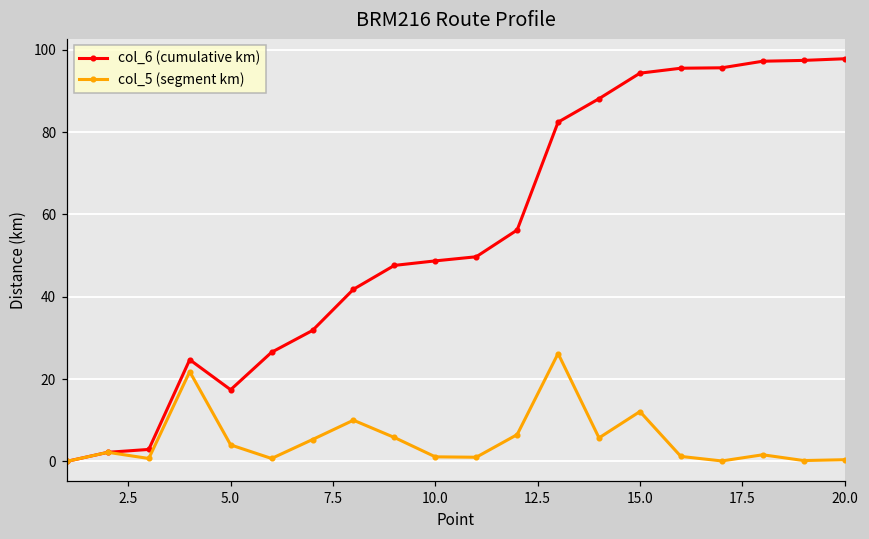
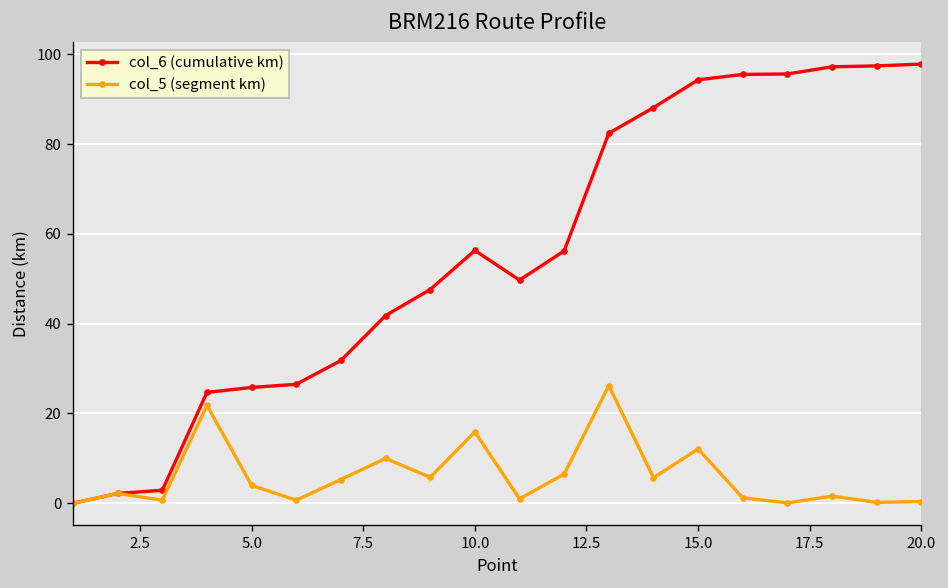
  {
    "col_6 (cumulative km)": {
-     "5.0": 17,
-     "10.0": 49,
+     "5.0": 26,
+     "10.0": 56,
      "15.0": 94,
      "20.0": 98
    },
    "col_5 (segment km)": {
      "5.0": 4,
-     "10.0": 1,
+     "10.0": 16,
      "15.0": 12,
      "20.0": 0
    }
  }
